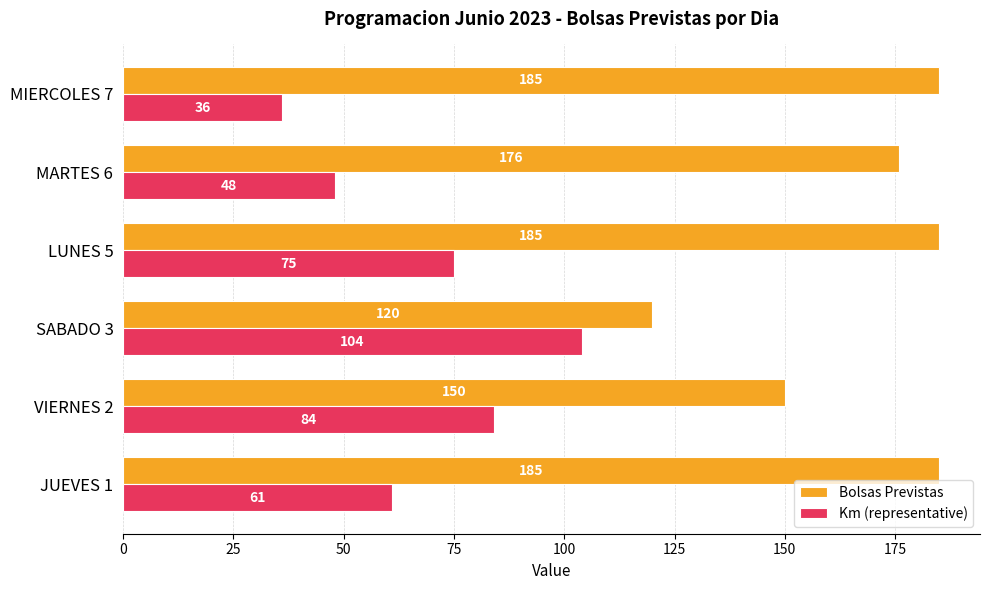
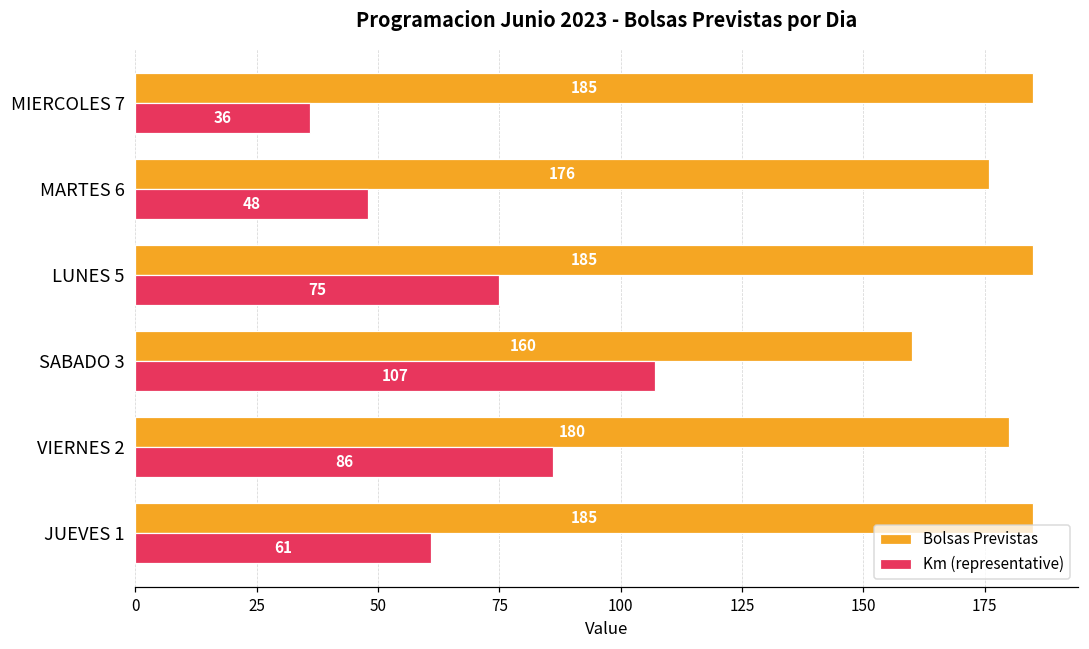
  {
    "Bolsas Previstas": {
      "MIERCOLES 7": 185,
      "MARTES 6": 176,
      "LUNES 5": 185,
-     "SABADO 3": 120,
-     "VIERNES 2": 150,
+     "SABADO 3": 160,
+     "VIERNES 2": 180,
      "JUEVES 1": 185
    },
    "Km (representative)": {
      "MIERCOLES 7": 36,
      "MARTES 6": 48,
      "LUNES 5": 75,
-     "SABADO 3": 104,
-     "VIERNES 2": 84,
+     "SABADO 3": 107,
+     "VIERNES 2": 86,
      "JUEVES 1": 61
    }
  }
